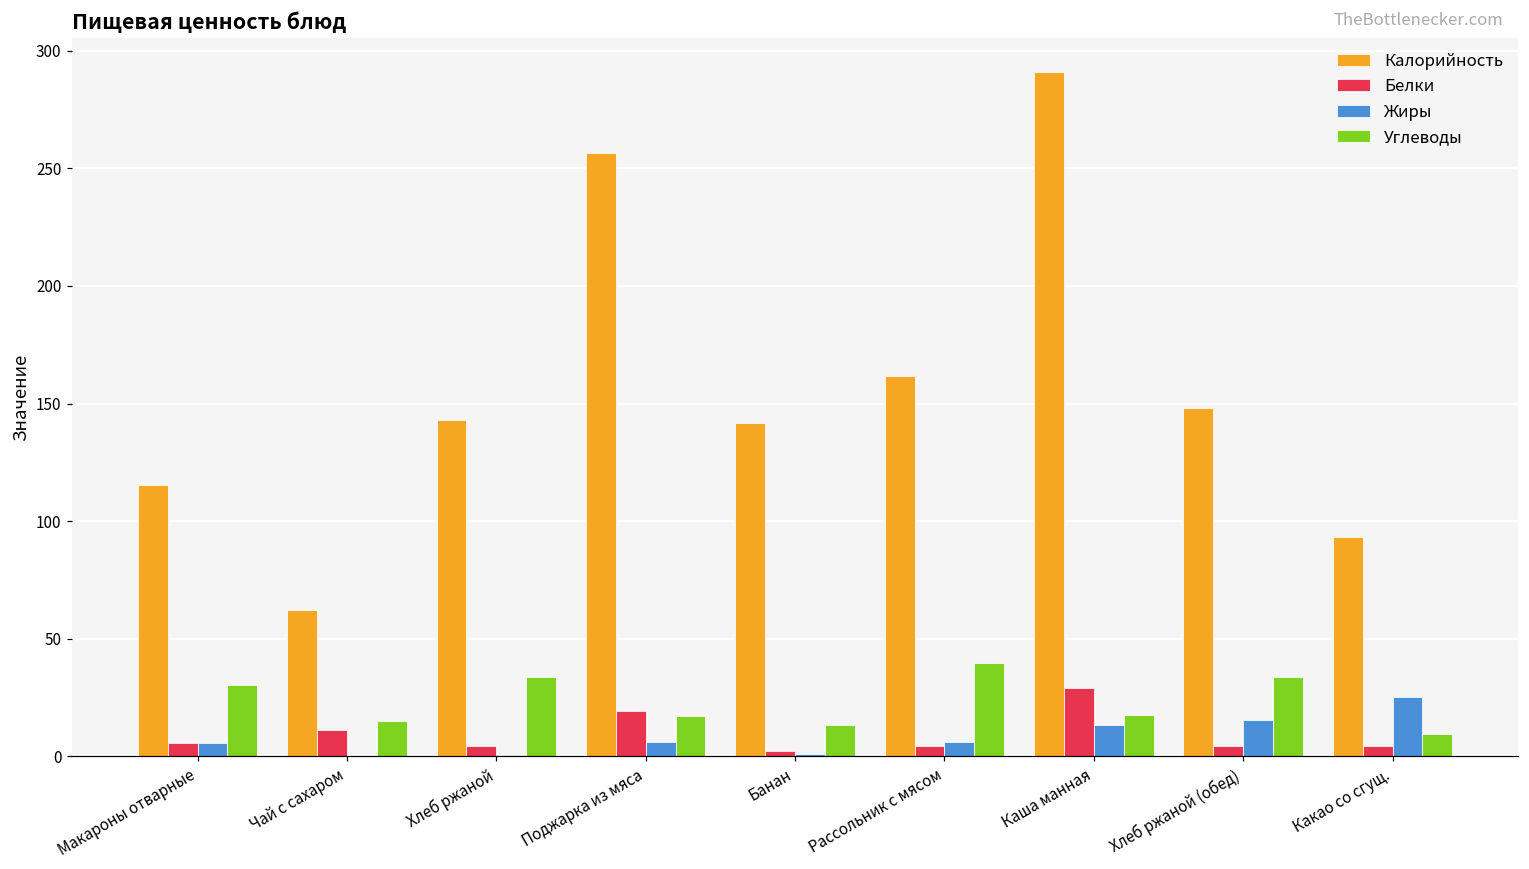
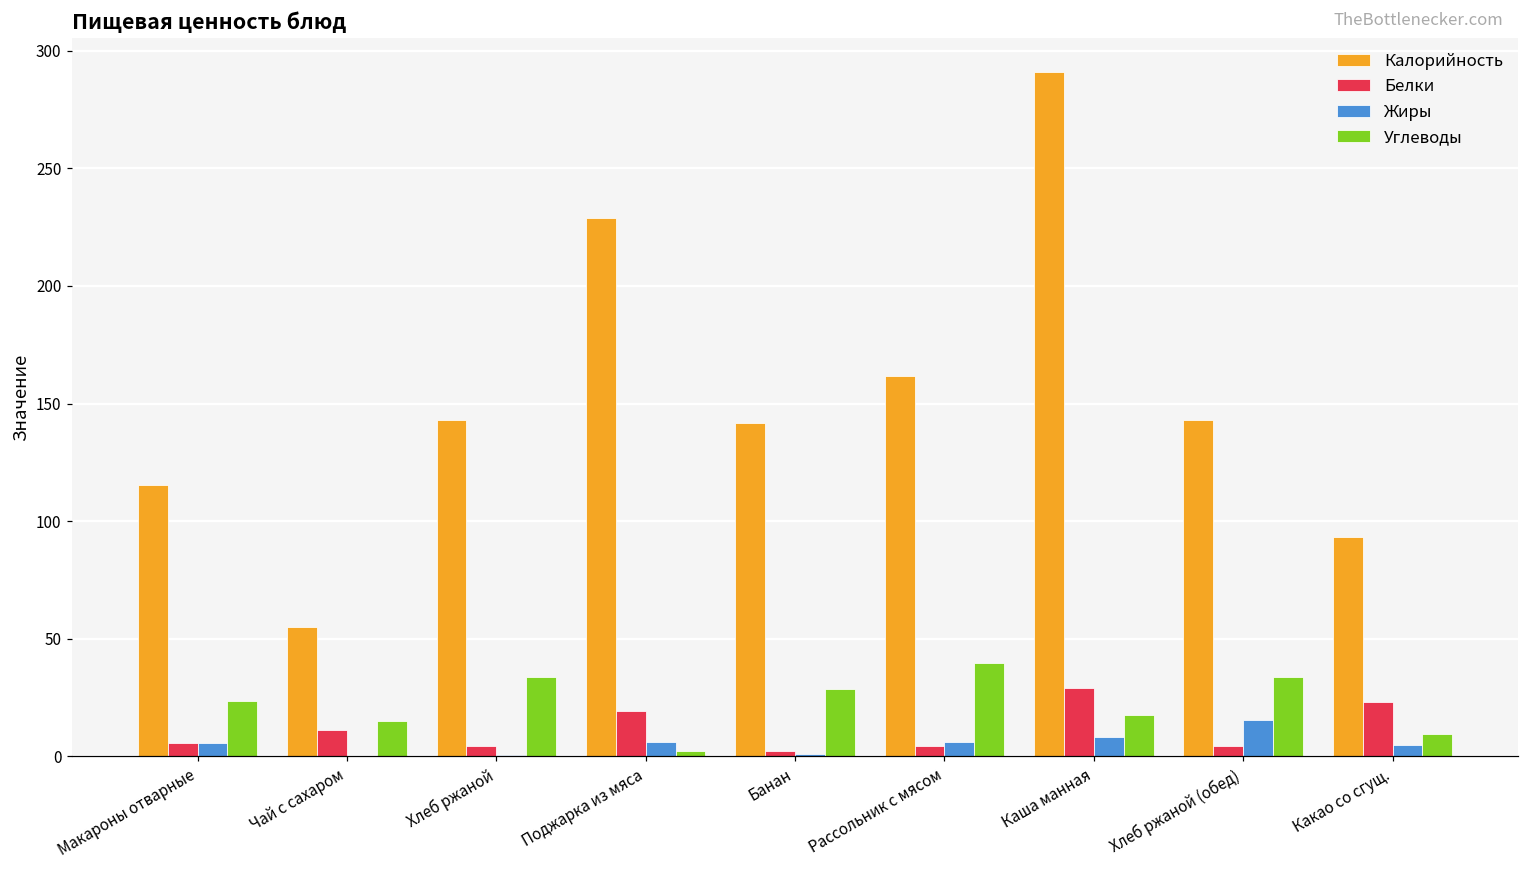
  {
    "Калорийность": {
      "Макароны отварные": 115,
-     "Чай с сахаром": 62,
+     "Чай с сахаром": 55,
      "Хлеб ржаной": 143,
-     "Поджарка из мяса": 257,
+     "Поджарка из мяса": 229,
      "Банан": 142,
      "Рассольник с мясом": 162,
      "Каша манная": 291,
-     "Хлеб ржаной (обед)": 148,
+     "Хлеб ржаной (обед)": 143,
      "Какао со сгущ.": 93
    },
    "Белки": {
      "Макароны отварные": 5,
      "Чай с сахаром": 11,
      "Хлеб ржаной": 4,
      "Поджарка из мяса": 19,
      "Банан": 2,
      "Рассольник с мясом": 4,
      "Каша манная": 29,
      "Хлеб ржаной (обед)": 4,
-     "Какао со сгущ.": 4
+     "Какао со сгущ.": 23
    },
    "Жиры": {
      "Макароны отварные": 6,
      "Поджарка из мяса": 6,
      "Рассольник с мясом": 6,
-     "Каша манная": 13,
+     "Каша манная": 8,
      "Хлеб ржаной (обед)": 16,
-     "Какао со сгущ.": 25
+     "Какао со сгущ.": 5
    },
    "Углеводы": {
-     "Макароны отварные": 30,
+     "Макароны отварные": 23,
      "Чай с сахаром": 15,
      "Хлеб ржаной": 34,
-     "Поджарка из мяса": 17,
-     "Банан": 13,
+     "Поджарка из мяса": 2,
+     "Банан": 29,
      "Рассольник с мясом": 40,
      "Каша манная": 17,
      "Хлеб ржаной (обед)": 34,
      "Какао со сгущ.": 9
    }
  }
